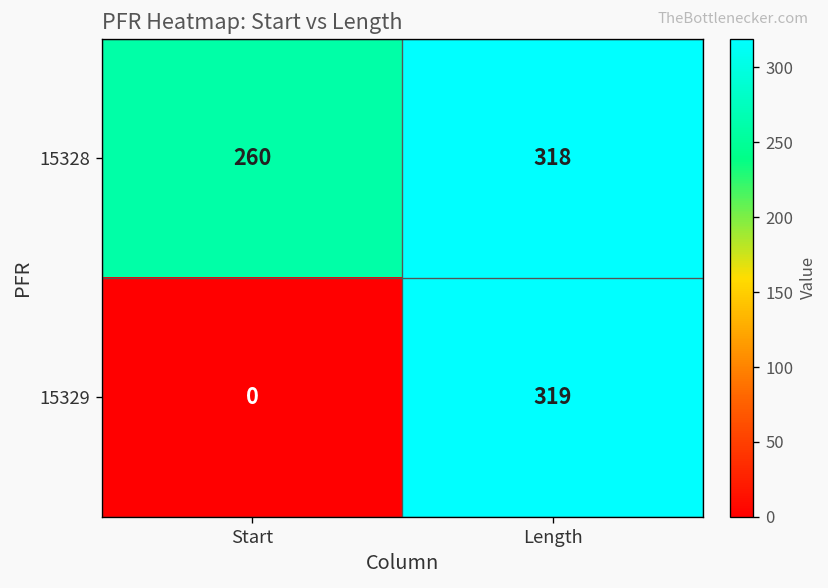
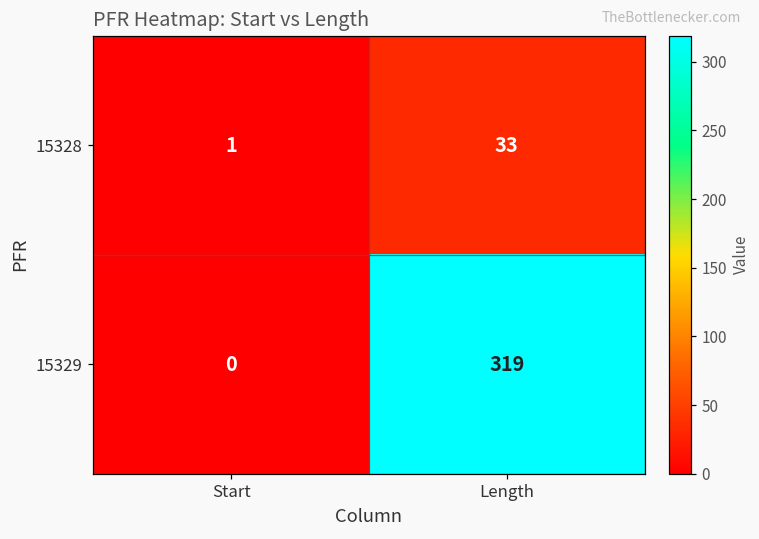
  {
    "15328": {
-     "Start": 260,
-     "Length": 318
+     "Start": 1,
+     "Length": 33
    },
    "15329": {
      "Start": 0,
      "Length": 319
    }
  }
